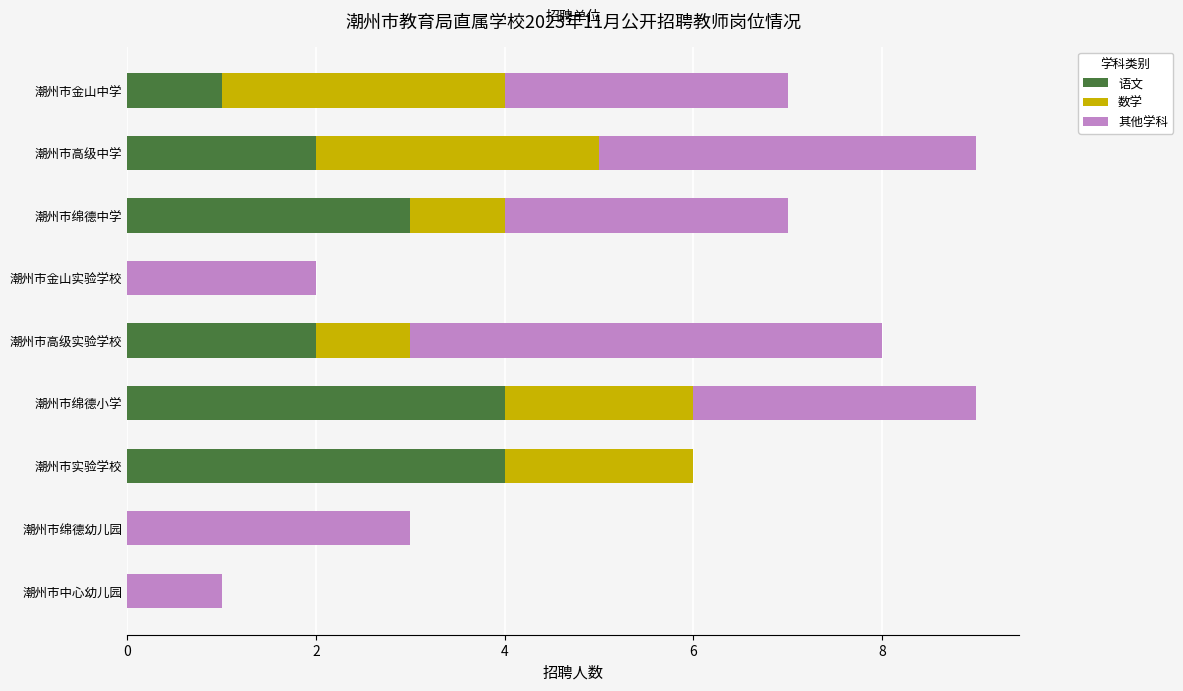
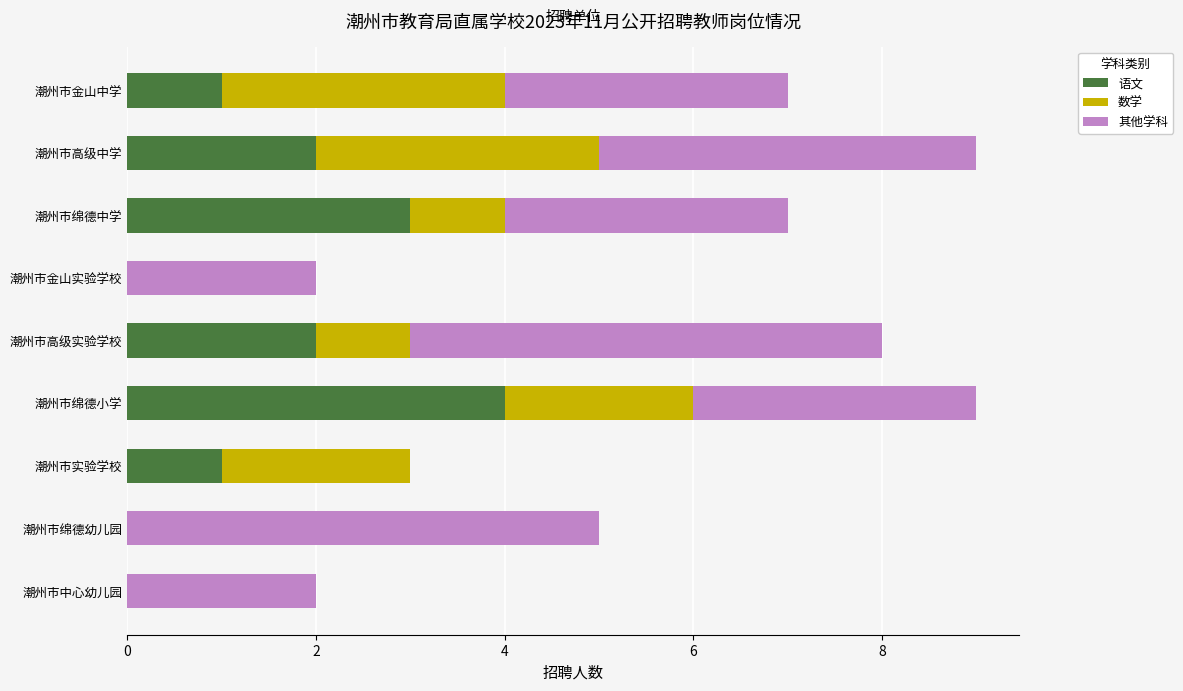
  {
    "语文": {
      "潮州市金山中学": 1,
      "潮州市高级中学": 2,
      "潮州市绵德中学": 3,
      "潮州市金山实验学校": 0,
      "潮州市高级实验学校": 2,
      "潮州市绵德小学": 4,
-     "潮州市实验学校": 4,
+     "潮州市实验学校": 1,
      "潮州市绵德幼儿园": 0,
      "潮州市中心幼儿园": 0
    },
    "数学": {
      "潮州市金山中学": 3,
      "潮州市高级中学": 3,
      "潮州市绵德中学": 1,
      "潮州市金山实验学校": 0,
      "潮州市高级实验学校": 1,
      "潮州市绵德小学": 2,
      "潮州市实验学校": 2,
      "潮州市绵德幼儿园": 0,
      "潮州市中心幼儿园": 0
    },
    "其他学科": {
      "潮州市金山中学": 3,
      "潮州市高级中学": 4,
      "潮州市绵德中学": 3,
      "潮州市金山实验学校": 2,
      "潮州市高级实验学校": 5,
      "潮州市绵德小学": 3,
      "潮州市实验学校": 0,
-     "潮州市绵德幼儿园": 3,
-     "潮州市中心幼儿园": 1
+     "潮州市绵德幼儿园": 5,
+     "潮州市中心幼儿园": 2
    }
  }
